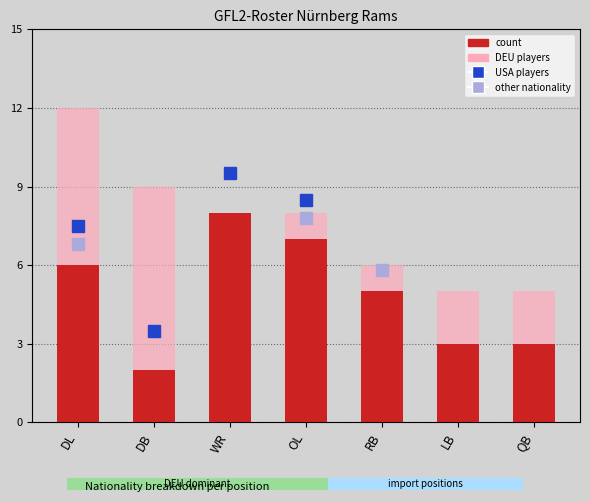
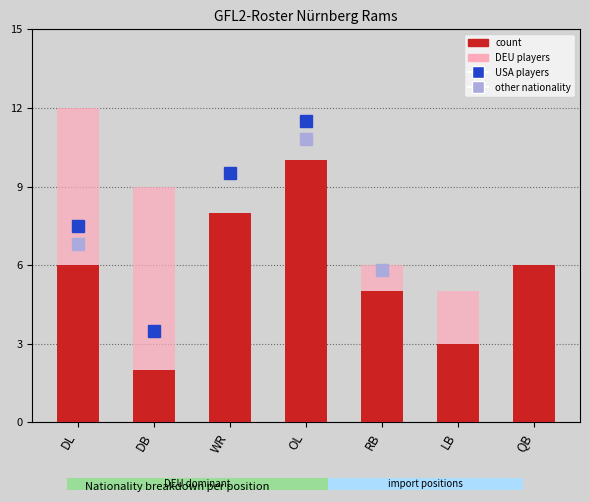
  {
    "GFL2-Roster Nürnberg Rams": {
      "count": {
        "WR": 8,
-       "OL": 7,
-       "QB": 3
+       "OL": 10,
+       "QB": 6
      }
    }
  }
